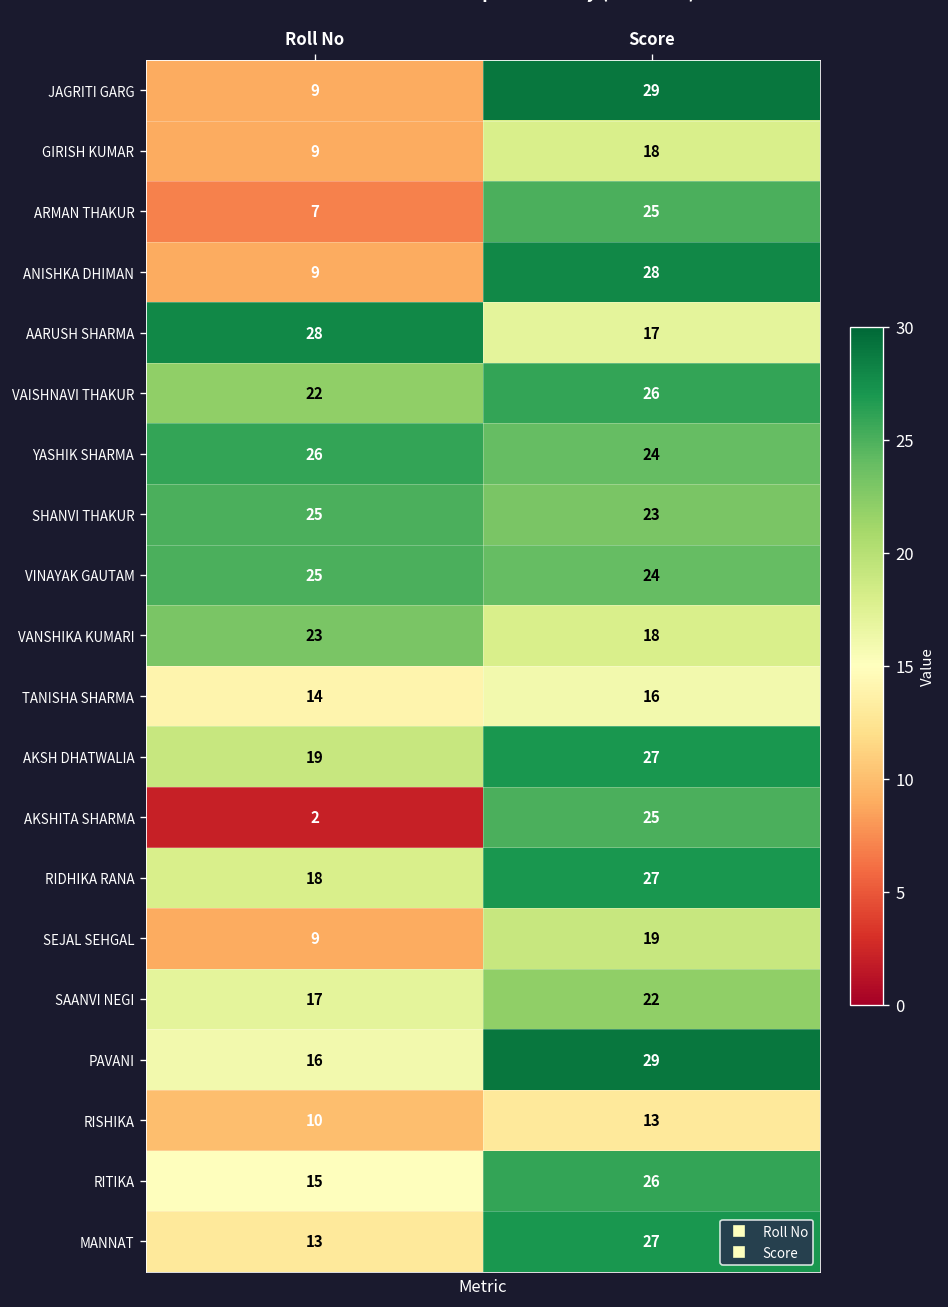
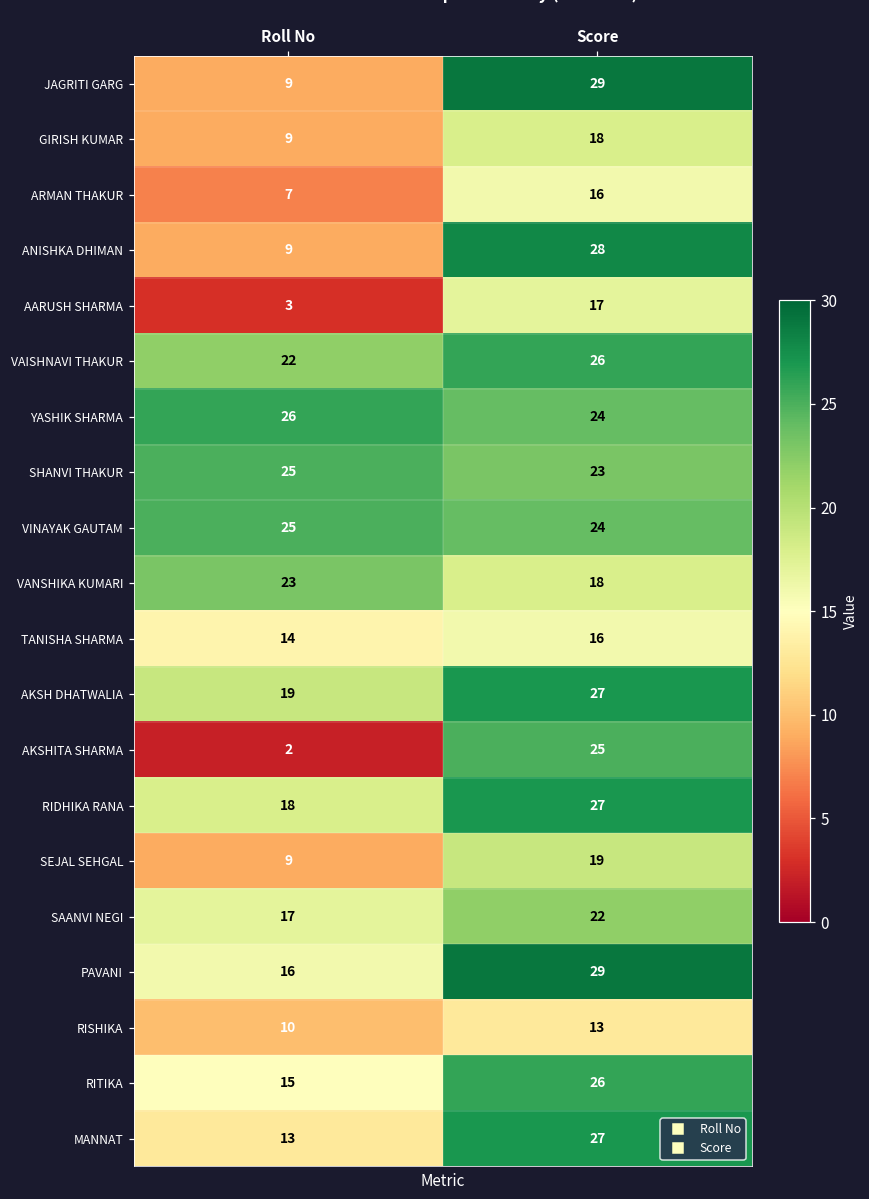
  {
    "JAGRITI GARG": {
      "Roll No": 9,
      "Score": 29
    },
    "GIRISH KUMAR": {
      "Roll No": 9,
      "Score": 18
    },
    "ARMAN THAKUR": {
      "Roll No": 7,
-     "Score": 25
+     "Score": 16
    },
    "ANISHKA DHIMAN": {
      "Roll No": 9,
      "Score": 28
    },
    "AARUSH SHARMA": {
-     "Roll No": 28,
+     "Roll No": 3,
      "Score": 17
    },
    "VAISHNAVI THAKUR": {
      "Roll No": 22,
      "Score": 26
    },
    "YASHIK SHARMA": {
      "Roll No": 26,
      "Score": 24
    },
    "SHANVI THAKUR": {
      "Roll No": 25,
      "Score": 23
    },
    "VINAYAK GAUTAM": {
      "Roll No": 25,
      "Score": 24
    },
    "VANSHIKA KUMARI": {
      "Roll No": 23,
      "Score": 18
    },
    "TANISHA SHARMA": {
      "Roll No": 14,
      "Score": 16
    },
    "AKSH DHATWALIA": {
      "Roll No": 19,
      "Score": 27
    },
    "AKSHITA SHARMA": {
      "Roll No": 2,
      "Score": 25
    },
    "RIDHIKA RANA": {
      "Roll No": 18,
      "Score": 27
    },
    "SEJAL SEHGAL": {
      "Roll No": 9,
      "Score": 19
    },
    "SAANVI NEGI": {
      "Roll No": 17,
      "Score": 22
    },
    "PAVANI": {
      "Roll No": 16,
      "Score": 29
    },
    "RISHIKA": {
      "Roll No": 10,
      "Score": 13
    },
    "RITIKA": {
      "Roll No": 15,
      "Score": 26
    },
    "MANNAT": {
      "Roll No": 13,
      "Score": 27
    }
  }
